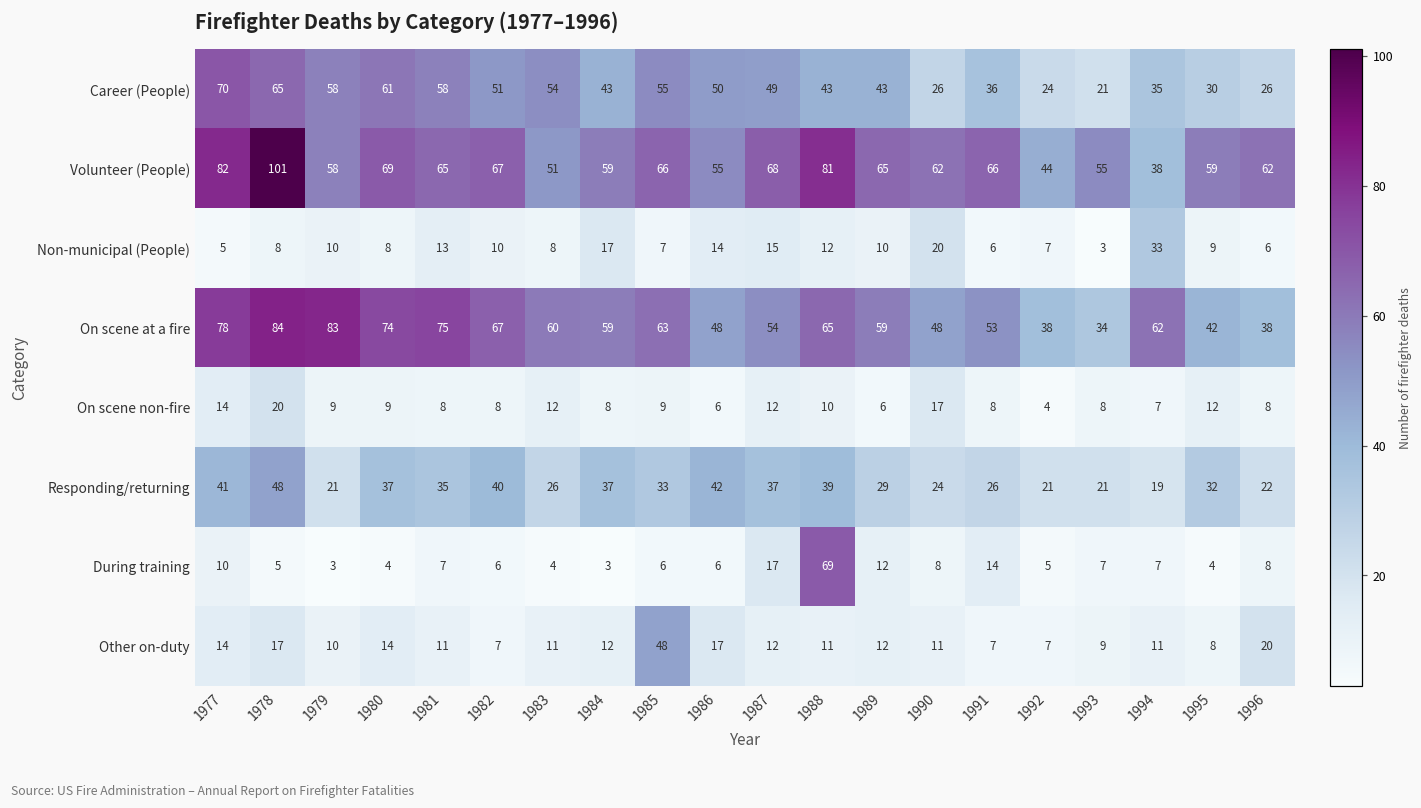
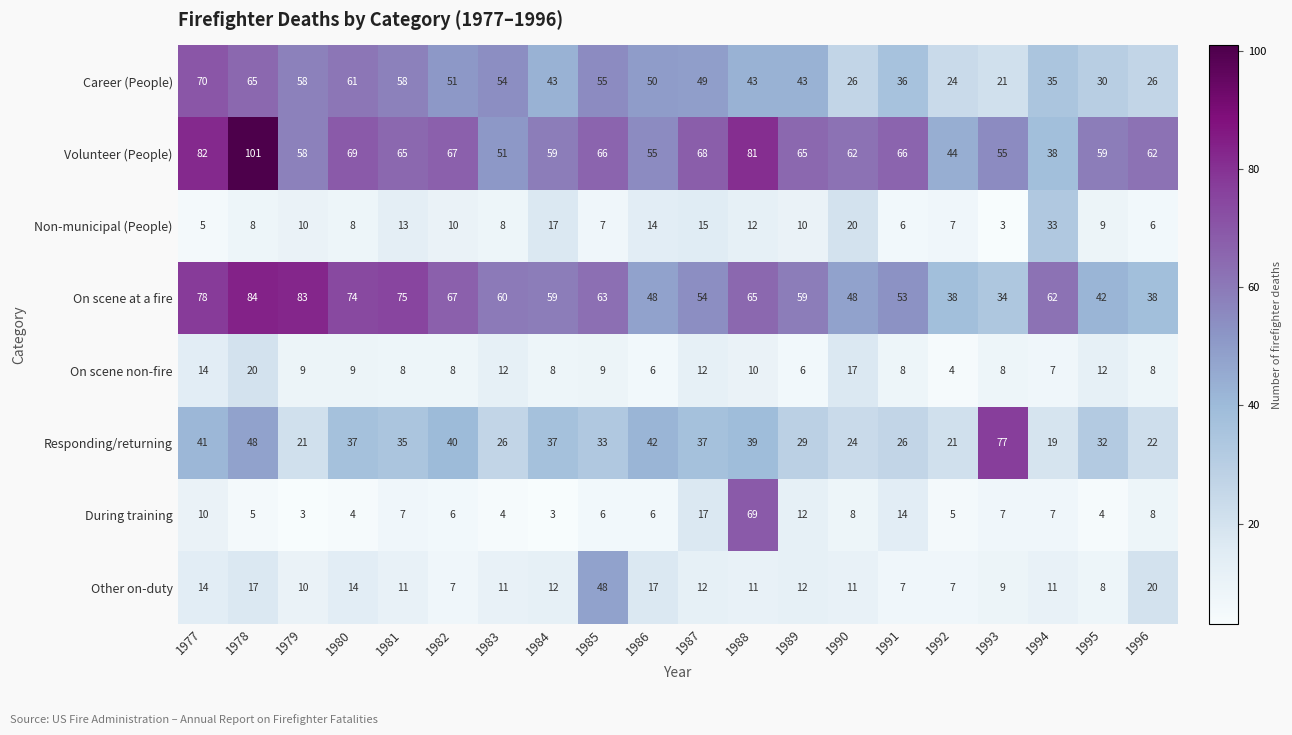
  {
    "Career (People)": {
      "1977": 70,
      "1978": 65,
      "1979": 58,
      "1980": 61,
      "1981": 58,
      "1982": 51,
      "1983": 54,
      "1984": 43,
      "1985": 55,
      "1986": 50,
      "1987": 49,
      "1988": 43,
      "1989": 43,
      "1990": 26,
      "1991": 36,
      "1992": 24,
      "1993": 21,
      "1994": 35,
      "1995": 30,
      "1996": 26
    },
    "Volunteer (People)": {
      "1977": 82,
      "1978": 101,
      "1979": 58,
      "1980": 69,
      "1981": 65,
      "1982": 67,
      "1983": 51,
      "1984": 59,
      "1985": 66,
      "1986": 55,
      "1987": 68,
      "1988": 81,
      "1989": 65,
      "1990": 62,
      "1991": 66,
      "1992": 44,
      "1993": 55,
      "1994": 38,
      "1995": 59,
      "1996": 62
    },
    "Non-municipal (People)": {
      "1977": 5,
      "1978": 8,
      "1979": 10,
      "1980": 8,
      "1981": 13,
      "1982": 10,
      "1983": 8,
      "1984": 17,
      "1985": 7,
      "1986": 14,
      "1987": 15,
      "1988": 12,
      "1989": 10,
      "1990": 20,
      "1991": 6,
      "1992": 7,
      "1993": 3,
      "1994": 33,
      "1995": 9,
      "1996": 6
    },
    "On scene at a fire": {
      "1977": 78,
      "1978": 84,
      "1979": 83,
      "1980": 74,
      "1981": 75,
      "1982": 67,
      "1983": 60,
      "1984": 59,
      "1985": 63,
      "1986": 48,
      "1987": 54,
      "1988": 65,
      "1989": 59,
      "1990": 48,
      "1991": 53,
      "1992": 38,
      "1993": 34,
      "1994": 62,
      "1995": 42,
      "1996": 38
    },
    "On scene non-fire": {
      "1977": 14,
      "1978": 20,
      "1979": 9,
      "1980": 9,
      "1981": 8,
      "1982": 8,
      "1983": 12,
      "1984": 8,
      "1985": 9,
      "1986": 6,
      "1987": 12,
      "1988": 10,
      "1989": 6,
      "1990": 17,
      "1991": 8,
      "1992": 4,
      "1993": 8,
      "1994": 7,
      "1995": 12,
      "1996": 8
    },
    "Responding/returning": {
      "1977": 41,
      "1978": 48,
      "1979": 21,
      "1980": 37,
      "1981": 35,
      "1982": 40,
      "1983": 26,
      "1984": 37,
      "1985": 33,
      "1986": 42,
      "1987": 37,
      "1988": 39,
      "1989": 29,
      "1990": 24,
      "1991": 26,
      "1992": 21,
-     "1993": 21,
+     "1993": 77,
      "1994": 19,
      "1995": 32,
      "1996": 22
    },
    "During training": {
      "1977": 10,
      "1978": 5,
      "1979": 3,
      "1980": 4,
      "1981": 7,
      "1982": 6,
      "1983": 4,
      "1984": 3,
      "1985": 6,
      "1986": 6,
      "1987": 17,
      "1988": 69,
      "1989": 12,
      "1990": 8,
      "1991": 14,
      "1992": 5,
      "1993": 7,
      "1994": 7,
      "1995": 4,
      "1996": 8
    },
    "Other on-duty": {
      "1977": 14,
      "1978": 17,
      "1979": 10,
      "1980": 14,
      "1981": 11,
      "1982": 7,
      "1983": 11,
      "1984": 12,
      "1985": 48,
      "1986": 17,
      "1987": 12,
      "1988": 11,
      "1989": 12,
      "1990": 11,
      "1991": 7,
      "1992": 7,
      "1993": 9,
      "1994": 11,
      "1995": 8,
      "1996": 20
    }
  }
